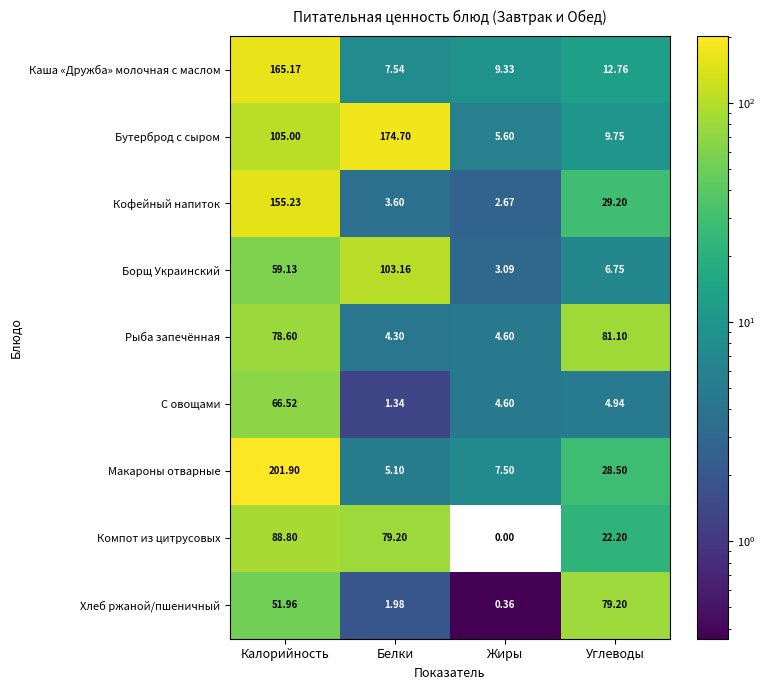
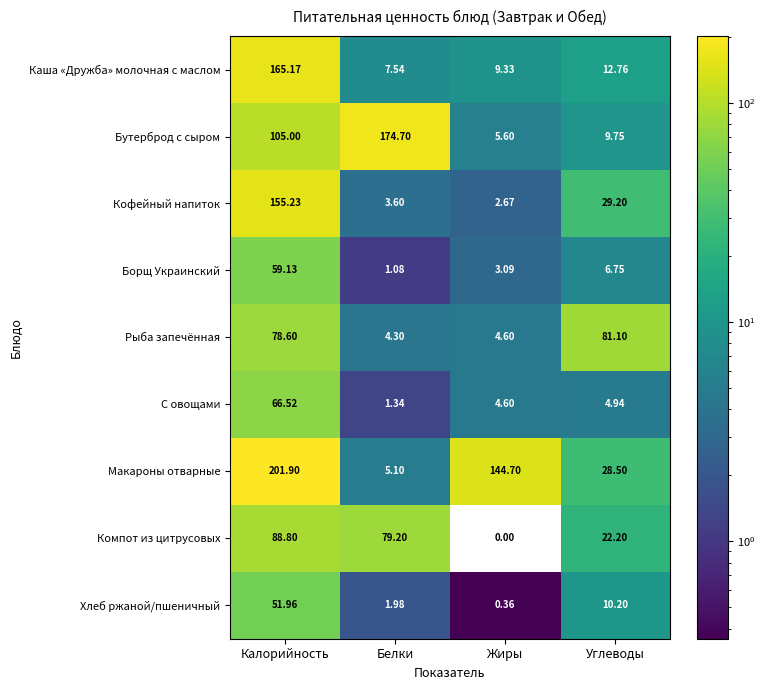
  {
    "Каша «Дружба» молочная с маслом": {
      "Калорийность": 165.17,
      "Белки": 7.54,
      "Жиры": 9.33,
      "Углеводы": 12.76
    },
    "Бутерброд с сыром": {
      "Калорийность": 105.00,
      "Белки": 174.70,
      "Жиры": 5.60,
      "Углеводы": 9.75
    },
    "Кофейный напиток": {
      "Калорийность": 155.23,
      "Белки": 3.60,
      "Жиры": 2.67,
      "Углеводы": 29.20
    },
    "Борщ Украинский": {
      "Калорийность": 59.13,
-     "Белки": 103.16,
+     "Белки": 1.08,
      "Жиры": 3.09,
      "Углеводы": 6.75
    },
    "Рыба запечённая": {
      "Калорийность": 78.60,
      "Белки": 4.30,
      "Жиры": 4.60,
      "Углеводы": 81.10
    },
    "С овощами": {
      "Калорийность": 66.52,
      "Белки": 1.34,
      "Жиры": 4.60,
      "Углеводы": 4.94
    },
    "Макароны отварные": {
      "Калорийность": 201.90,
      "Белки": 5.10,
-     "Жиры": 7.50,
+     "Жиры": 144.70,
      "Углеводы": 28.50
    },
    "Компот из цитрусовых": {
      "Калорийность": 88.80,
      "Белки": 79.20,
      "Жиры": 0.00,
      "Углеводы": 22.20
    },
    "Хлеб ржаной/пшеничный": {
      "Калорийность": 51.96,
      "Белки": 1.98,
      "Жиры": 0.36,
-     "Углеводы": 79.20
+     "Углеводы": 10.20
    }
  }
